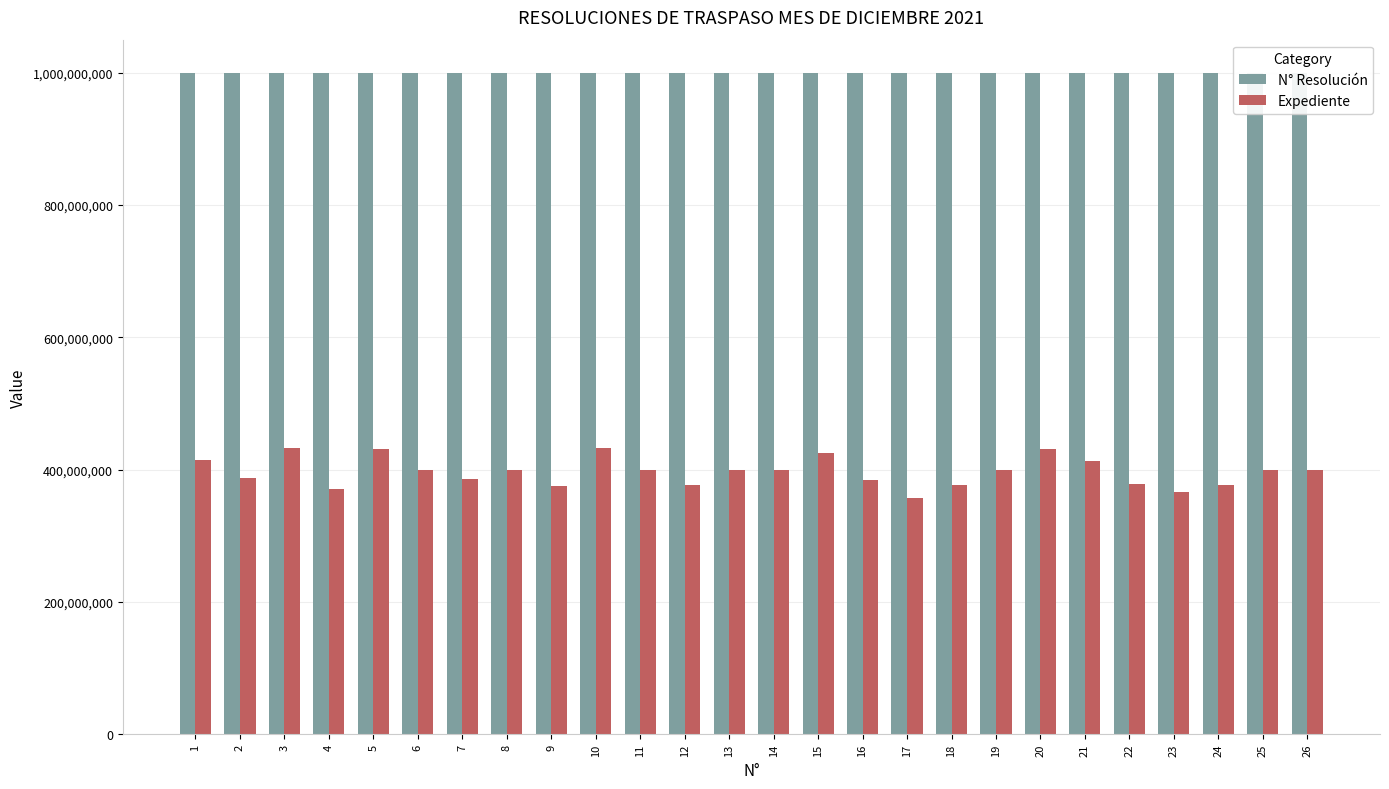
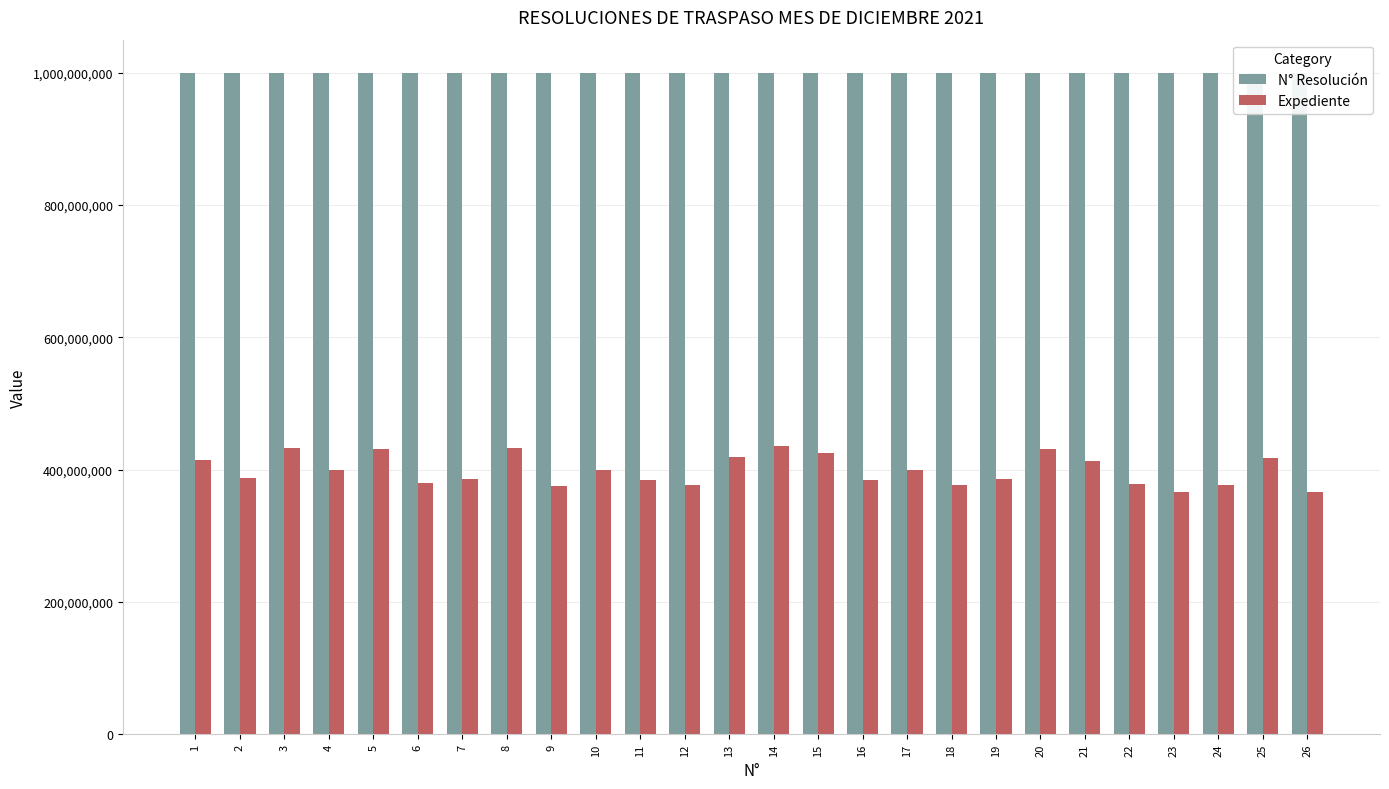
  {
    "N° Resolución": {
      "1": "1,000,000,000",
      "2": "1,000,000,000",
      "3": "1,000,000,000",
      "4": "1,000,000,000",
      "5": "1,000,000,000",
      "6": "1,000,000,000",
      "7": "1,000,000,000",
      "8": "1,000,000,000",
      "9": "1,000,000,000",
      "10": "1,000,000,000",
      "11": "1,000,000,000",
      "12": "1,000,000,000",
      "13": "1,000,000,000",
      "14": "1,000,000,000",
      "15": "1,000,000,000",
      "16": "1,000,000,000",
      "17": "1,000,000,000",
      "18": "1,000,000,000",
      "19": "1,000,000,000",
      "20": "1,000,000,000",
      "21": "1,000,000,000",
      "22": "1,000,000,000",
      "23": "1,000,000,000",
      "24": "1,000,000,000"
    },
    "Expediente": {
      "1": "410,000,000",
      "2": "390,000,000",
      "3": "430,000,000",
-     "4": "370,000,000",
+     "4": "400,000,000",
      "5": "430,000,000",
-     "6": "400,000,000",
+     "6": "380,000,000",
      "7": "390,000,000",
-     "8": "400,000,000",
+     "8": "430,000,000",
      "9": "370,000,000",
-     "10": "430,000,000",
-     "11": "400,000,000",
+     "10": "400,000,000",
+     "11": "380,000,000",
      "12": "380,000,000",
-     "13": "400,000,000",
-     "14": "400,000,000",
+     "13": "420,000,000",
+     "14": "430,000,000",
      "15": "430,000,000",
      "16": "380,000,000",
-     "17": "360,000,000",
+     "17": "400,000,000",
      "18": "380,000,000",
-     "19": "400,000,000",
+     "19": "390,000,000",
      "20": "430,000,000",
      "21": "410,000,000",
      "22": "380,000,000",
      "23": "370,000,000",
      "24": "380,000,000",
-     "25": "400,000,000",
-     "26": "400,000,000"
+     "25": "420,000,000",
+     "26": "370,000,000"
    }
  }
